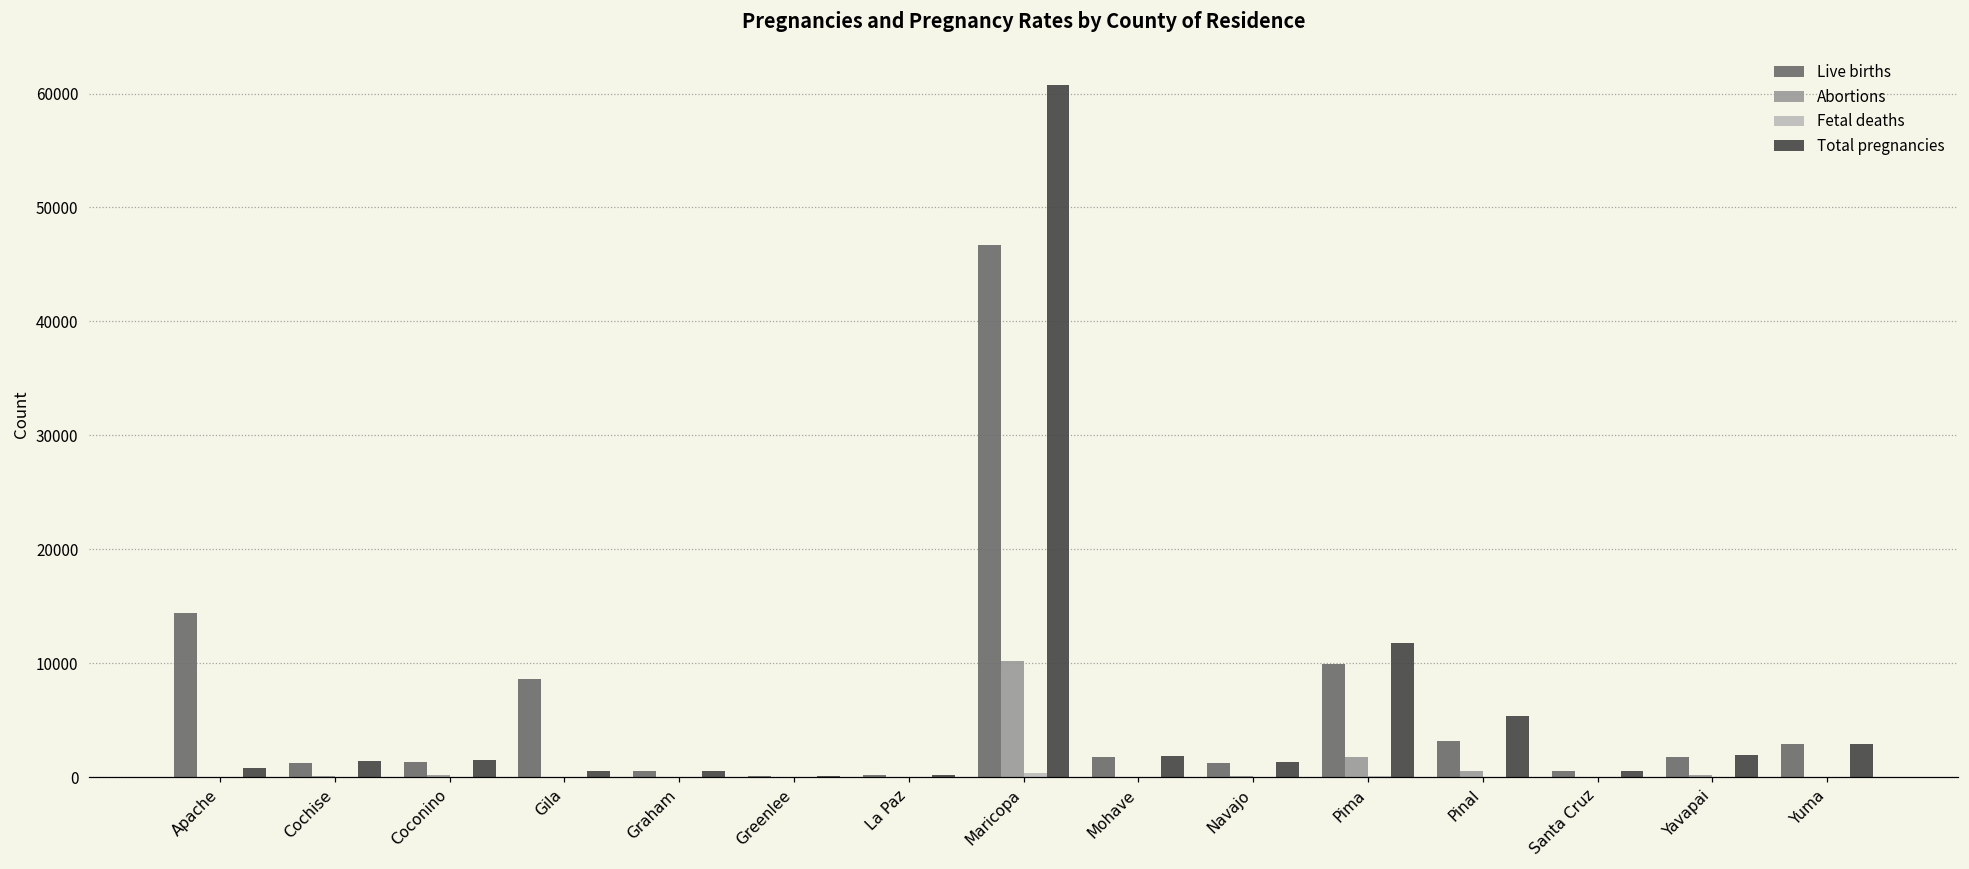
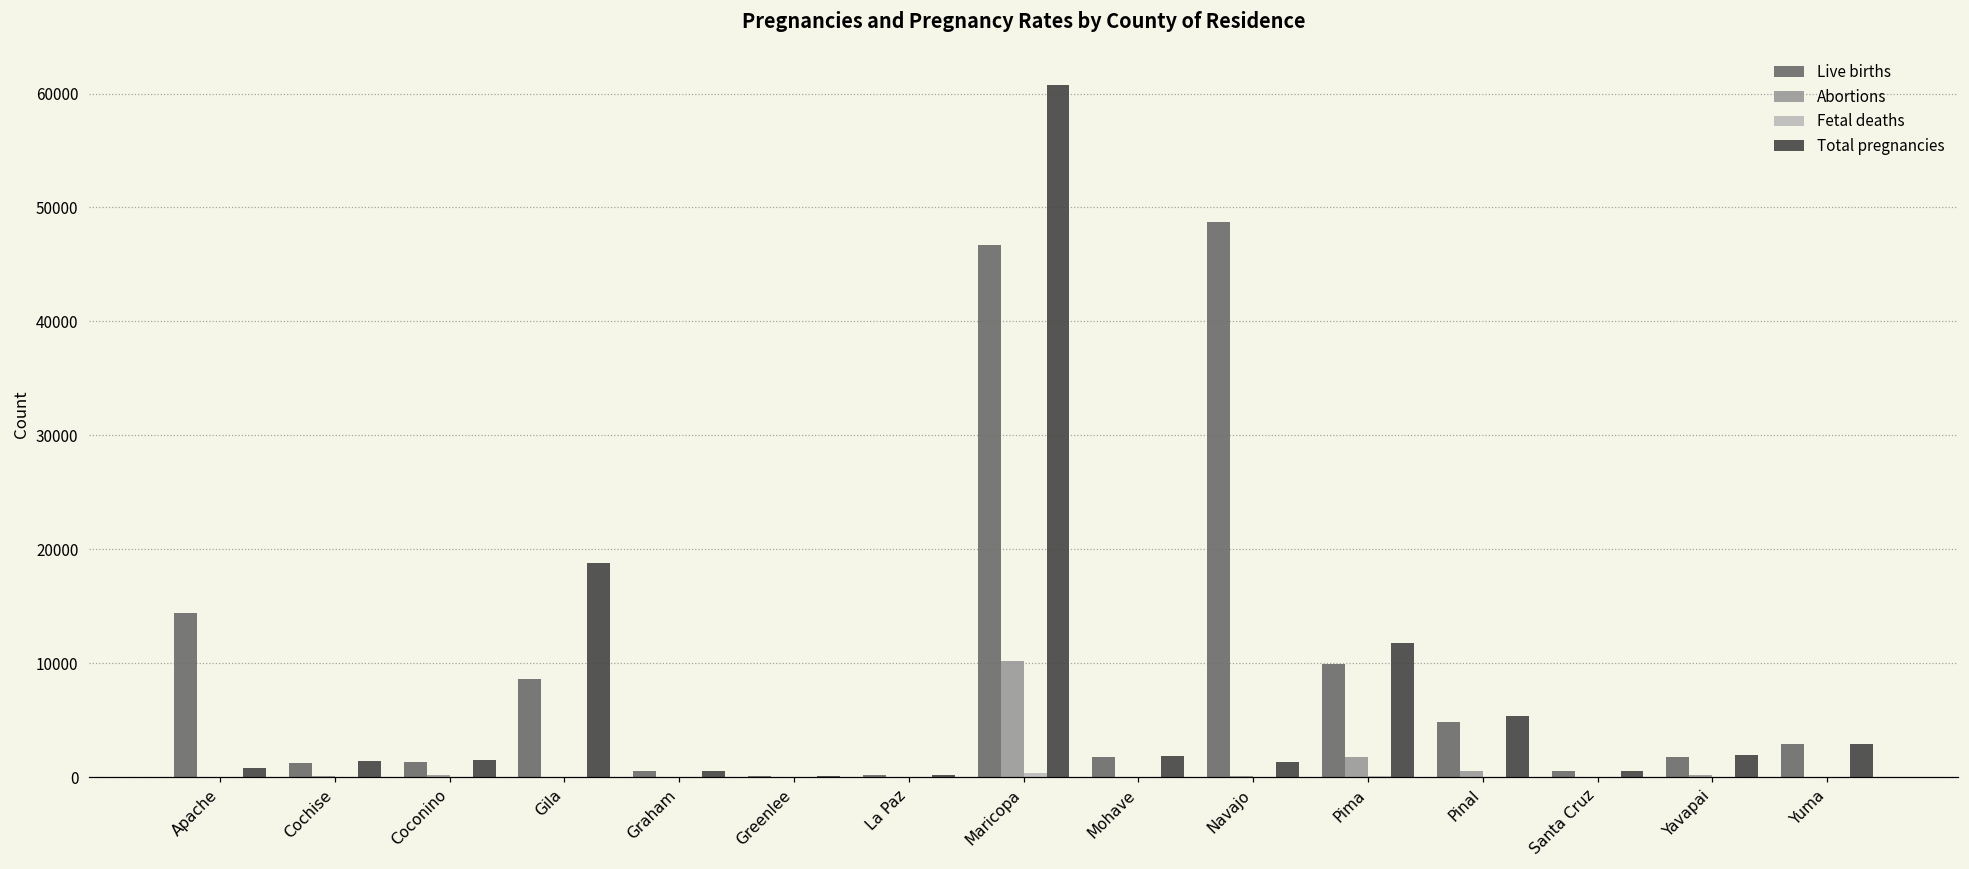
  {
    "Live births": {
      "Apache": 14400,
      "Cochise": 1200,
      "Coconino": 1300,
      "Gila": 8600,
      "Graham": 500,
      "Maricopa": 46700,
      "Mohave": 1800,
-     "Navajo": 1200,
+     "Navajo": 48700,
      "Pima": 10000,
-     "Pinal": 3100,
+     "Pinal": 4800,
      "Santa Cruz": 500,
      "Yavapai": 1700,
      "Yuma": 2900
    },
    "Total pregnancies": {
      "Apache": 800,
      "Cochise": 1400,
      "Coconino": 1500,
-     "Gila": 500,
+     "Gila": 18800,
      "Graham": 600,
      "Maricopa": 60700,
      "Mohave": 1800,
      "Navajo": 1300,
      "Pima": 11800,
      "Pinal": 5400,
      "Santa Cruz": 500,
      "Yavapai": 2000,
      "Yuma": 2900
    }
  }
